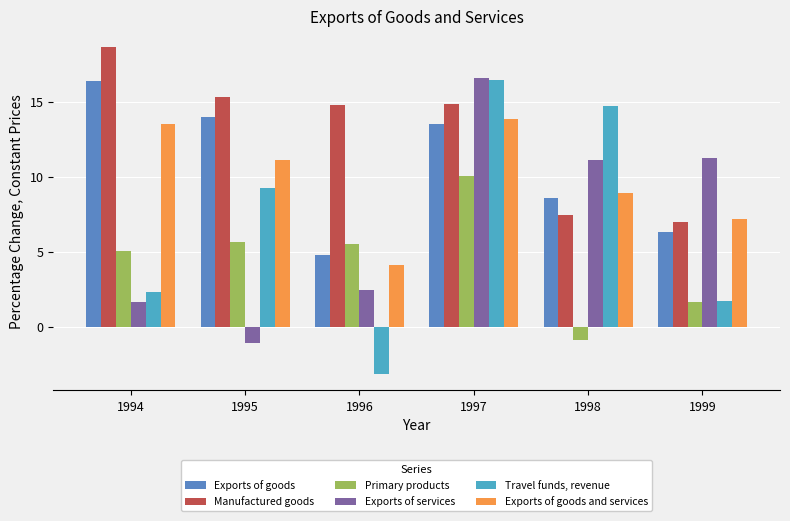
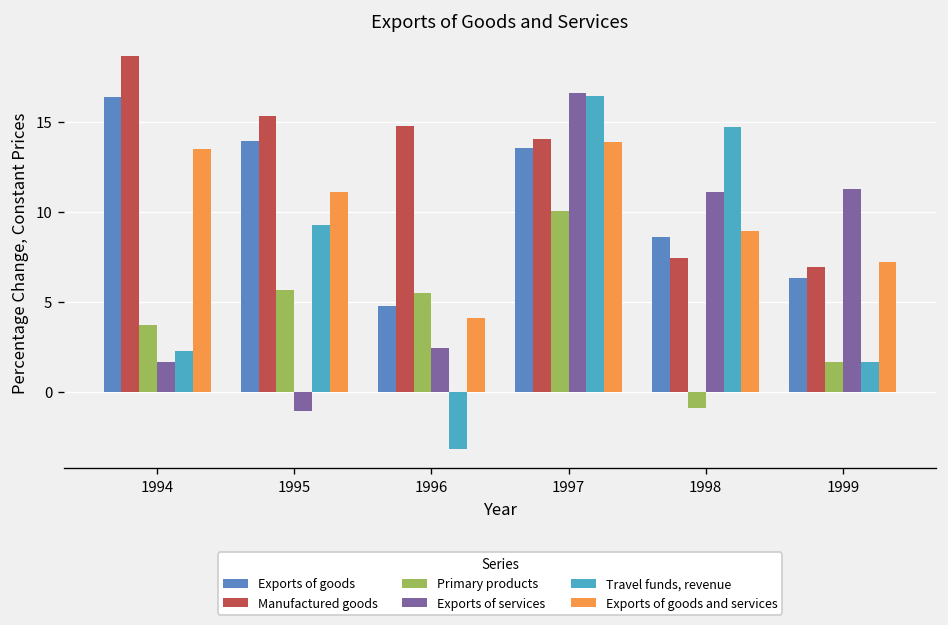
  {
    "Manufactured goods": {
      "1994": 18.6,
      "1995": 15.3,
      "1996": 14.8,
-     "1997": 14.9,
+     "1997": 14.1,
      "1998": 7.4,
      "1999": 7.0
    },
    "Primary products": {
-     "1994": 5.0,
+     "1994": 3.7,
      "1995": 5.7,
      "1996": 5.5,
      "1997": 10.0,
      "1998": -0.9,
      "1999": 1.7
    },
    "Exports of services": {
      "1994": 1.7,
      "1995": -1.0,
      "1996": 2.4,
      "1997": 16.6,
      "1998": 11.1,
      "1999": 11.3
    },
    "Exports of goods and services": {
      "1994": 13.5,
      "1995": 11.1,
      "1996": 4.1,
      "1997": 13.9,
      "1998": 8.9,
      "1999": 7.2
    }
  }
